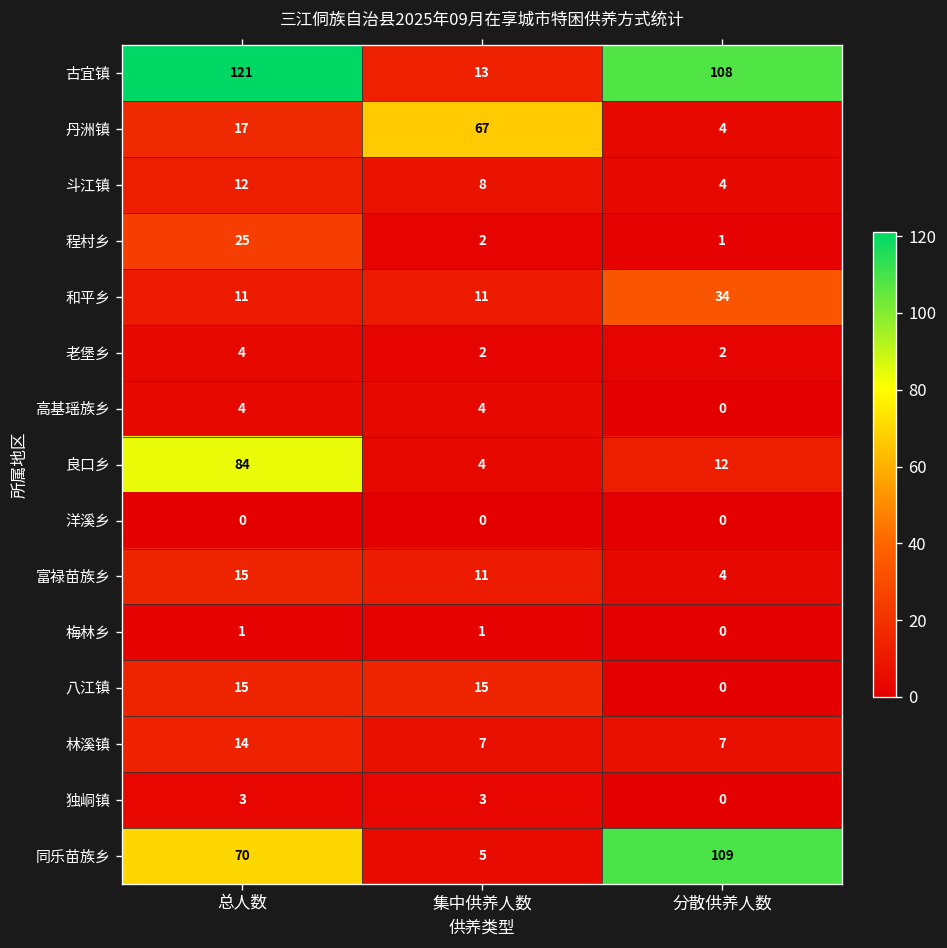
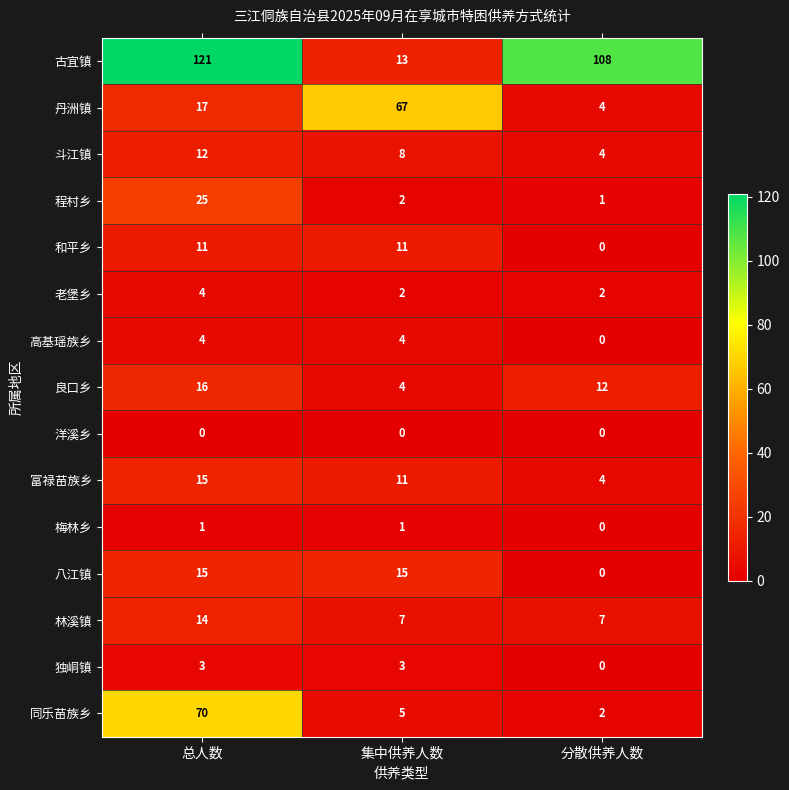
  {
    "古宜镇": {
      "总人数": 121,
      "集中供养人数": 13,
      "分散供养人数": 108
    },
    "丹洲镇": {
      "总人数": 17,
      "集中供养人数": 67,
      "分散供养人数": 4
    },
    "斗江镇": {
      "总人数": 12,
      "集中供养人数": 8,
      "分散供养人数": 4
    },
    "程村乡": {
      "总人数": 25,
      "集中供养人数": 2,
      "分散供养人数": 1
    },
    "和平乡": {
      "总人数": 11,
      "集中供养人数": 11,
-     "分散供养人数": 34
+     "分散供养人数": 0
    },
    "老堡乡": {
      "总人数": 4,
      "集中供养人数": 2,
      "分散供养人数": 2
    },
    "高基瑶族乡": {
      "总人数": 4,
      "集中供养人数": 4,
      "分散供养人数": 0
    },
    "良口乡": {
-     "总人数": 84,
+     "总人数": 16,
      "集中供养人数": 4,
      "分散供养人数": 12
    },
    "洋溪乡": {
      "总人数": 0,
      "集中供养人数": 0,
      "分散供养人数": 0
    },
    "富禄苗族乡": {
      "总人数": 15,
      "集中供养人数": 11,
      "分散供养人数": 4
    },
    "梅林乡": {
      "总人数": 1,
      "集中供养人数": 1,
      "分散供养人数": 0
    },
    "八江镇": {
      "总人数": 15,
      "集中供养人数": 15,
      "分散供养人数": 0
    },
    "林溪镇": {
      "总人数": 14,
      "集中供养人数": 7,
      "分散供养人数": 7
    },
    "独峒镇": {
      "总人数": 3,
      "集中供养人数": 3,
      "分散供养人数": 0
    },
    "同乐苗族乡": {
      "总人数": 70,
      "集中供养人数": 5,
-     "分散供养人数": 109
+     "分散供养人数": 2
    }
  }
